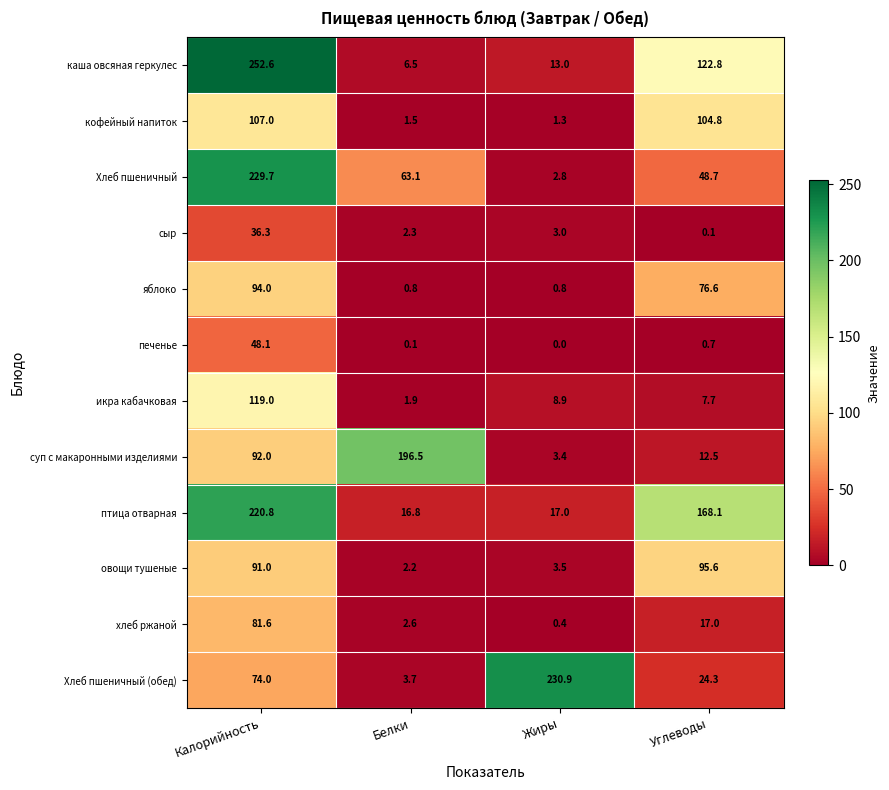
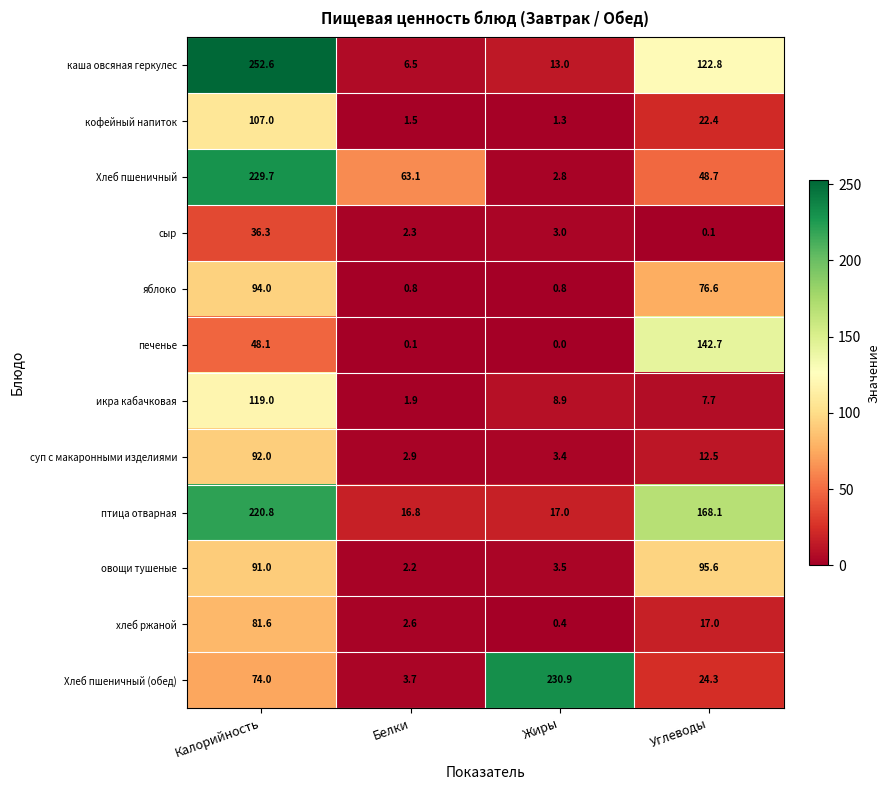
  {
    "каша овсяная геркулес": {
      "Калорийность": 252.6,
      "Белки": 6.5,
      "Жиры": 13.0,
      "Углеводы": 122.8
    },
    "кофейный напиток": {
      "Калорийность": 107.0,
      "Белки": 1.5,
      "Жиры": 1.3,
-     "Углеводы": 104.8
+     "Углеводы": 22.4
    },
    "Хлеб пшеничный": {
      "Калорийность": 229.7,
      "Белки": 63.1,
      "Жиры": 2.8,
      "Углеводы": 48.7
    },
    "сыр": {
      "Калорийность": 36.3,
      "Белки": 2.3,
      "Жиры": 3.0,
      "Углеводы": 0.1
    },
    "яблоко": {
      "Калорийность": 94.0,
      "Белки": 0.8,
      "Жиры": 0.8,
      "Углеводы": 76.6
    },
    "печенье": {
      "Калорийность": 48.1,
      "Белки": 0.1,
      "Жиры": 0.0,
-     "Углеводы": 0.7
+     "Углеводы": 142.7
    },
    "икра кабачковая": {
      "Калорийность": 119.0,
      "Белки": 1.9,
      "Жиры": 8.9,
      "Углеводы": 7.7
    },
    "суп с макаронными изделиями": {
      "Калорийность": 92.0,
-     "Белки": 196.5,
+     "Белки": 2.9,
      "Жиры": 3.4,
      "Углеводы": 12.5
    },
    "птица отварная": {
      "Калорийность": 220.8,
      "Белки": 16.8,
      "Жиры": 17.0,
      "Углеводы": 168.1
    },
    "овощи тушеные": {
      "Калорийность": 91.0,
      "Белки": 2.2,
      "Жиры": 3.5,
      "Углеводы": 95.6
    },
    "хлеб ржаной": {
      "Калорийность": 81.6,
      "Белки": 2.6,
      "Жиры": 0.4,
      "Углеводы": 17.0
    },
    "Хлеб пшеничный (обед)": {
      "Калорийность": 74.0,
      "Белки": 3.7,
      "Жиры": 230.9,
      "Углеводы": 24.3
    }
  }
